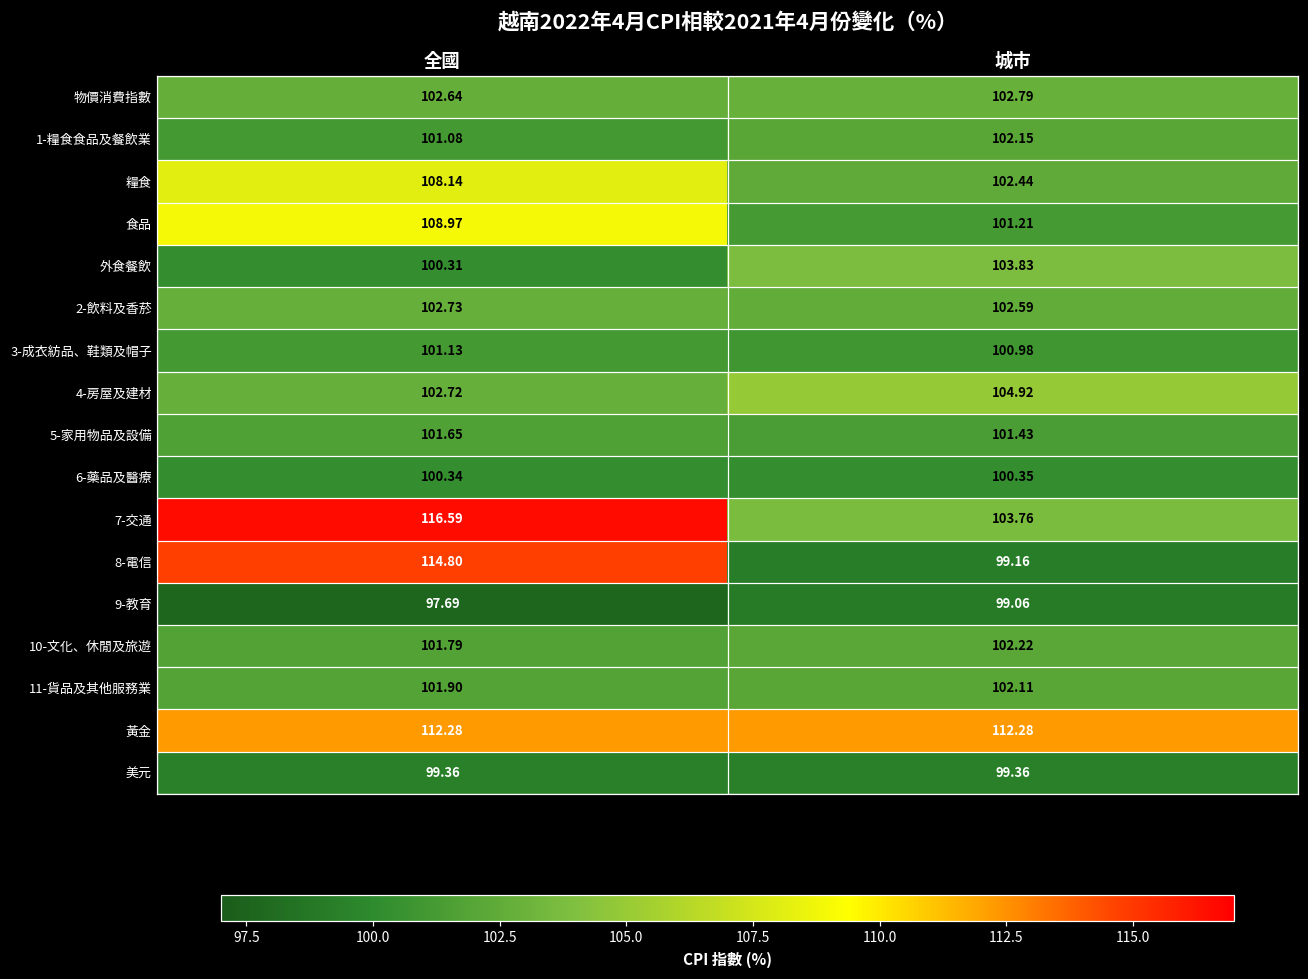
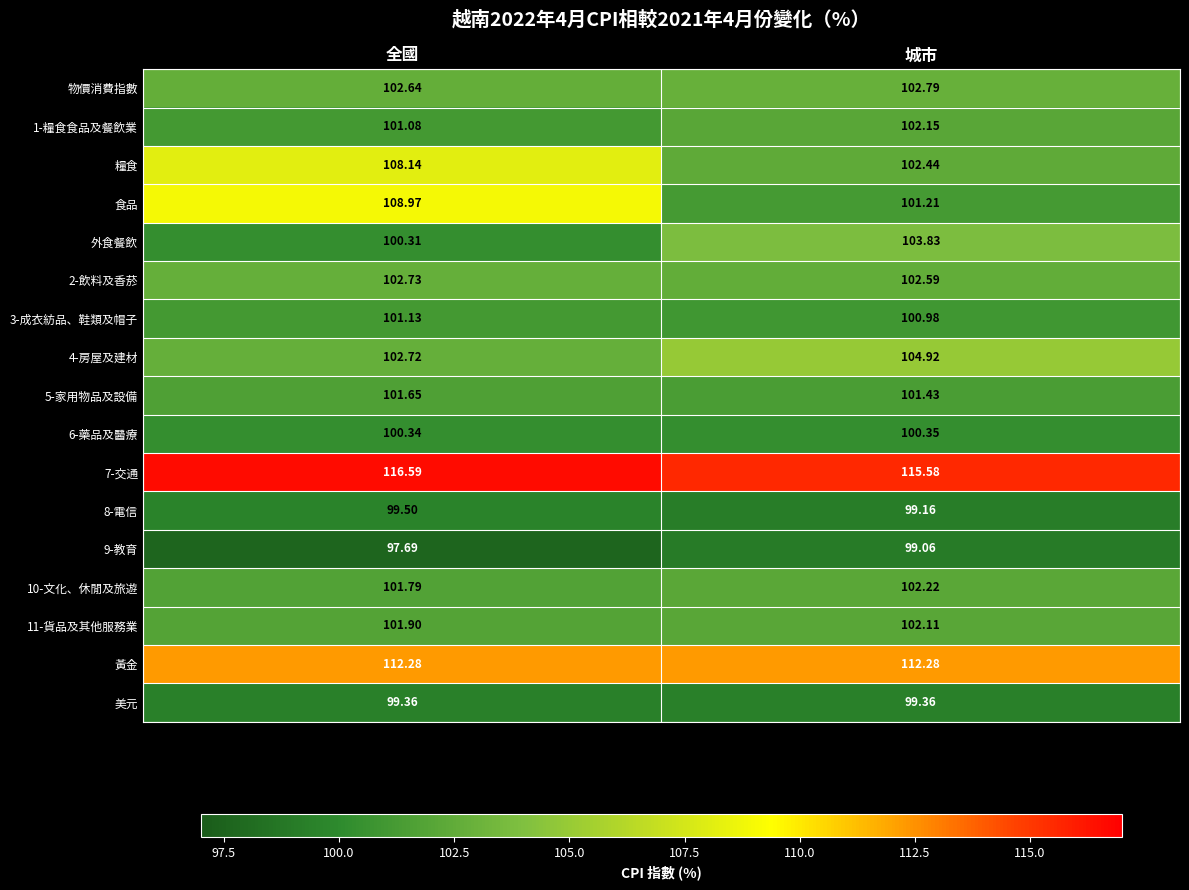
  {
    "物價消費指數": {
      "全國": 102.64,
      "城市": 102.79
    },
    "1-糧食食品及餐飲業": {
      "全國": 101.08,
      "城市": 102.15
    },
    "糧食": {
      "全國": 108.14,
      "城市": 102.44
    },
    "食品": {
      "全國": 108.97,
      "城市": 101.21
    },
    "外食餐飲": {
      "全國": 100.31,
      "城市": 103.83
    },
    "2-飲料及香菸": {
      "全國": 102.73,
      "城市": 102.59
    },
    "3-成衣紡品、鞋類及帽子": {
      "全國": 101.13,
      "城市": 100.98
    },
    "4-房屋及建材": {
      "全國": 102.72,
      "城市": 104.92
    },
    "5-家用物品及設備": {
      "全國": 101.65,
      "城市": 101.43
    },
    "6-藥品及醫療": {
      "全國": 100.34,
      "城市": 100.35
    },
    "7-交通": {
      "全國": 116.59,
-     "城市": 103.76
+     "城市": 115.58
    },
    "8-電信": {
-     "全國": 114.80,
+     "全國": 99.50,
      "城市": 99.16
    },
    "9-教育": {
      "全國": 97.69,
      "城市": 99.06
    },
    "10-文化、休閒及旅遊": {
      "全國": 101.79,
      "城市": 102.22
    },
    "11-貨品及其他服務業": {
      "全國": 101.90,
      "城市": 102.11
    },
    "黃金": {
      "全國": 112.28,
      "城市": 112.28
    },
    "美元": {
      "全國": 99.36,
      "城市": 99.36
    }
  }
